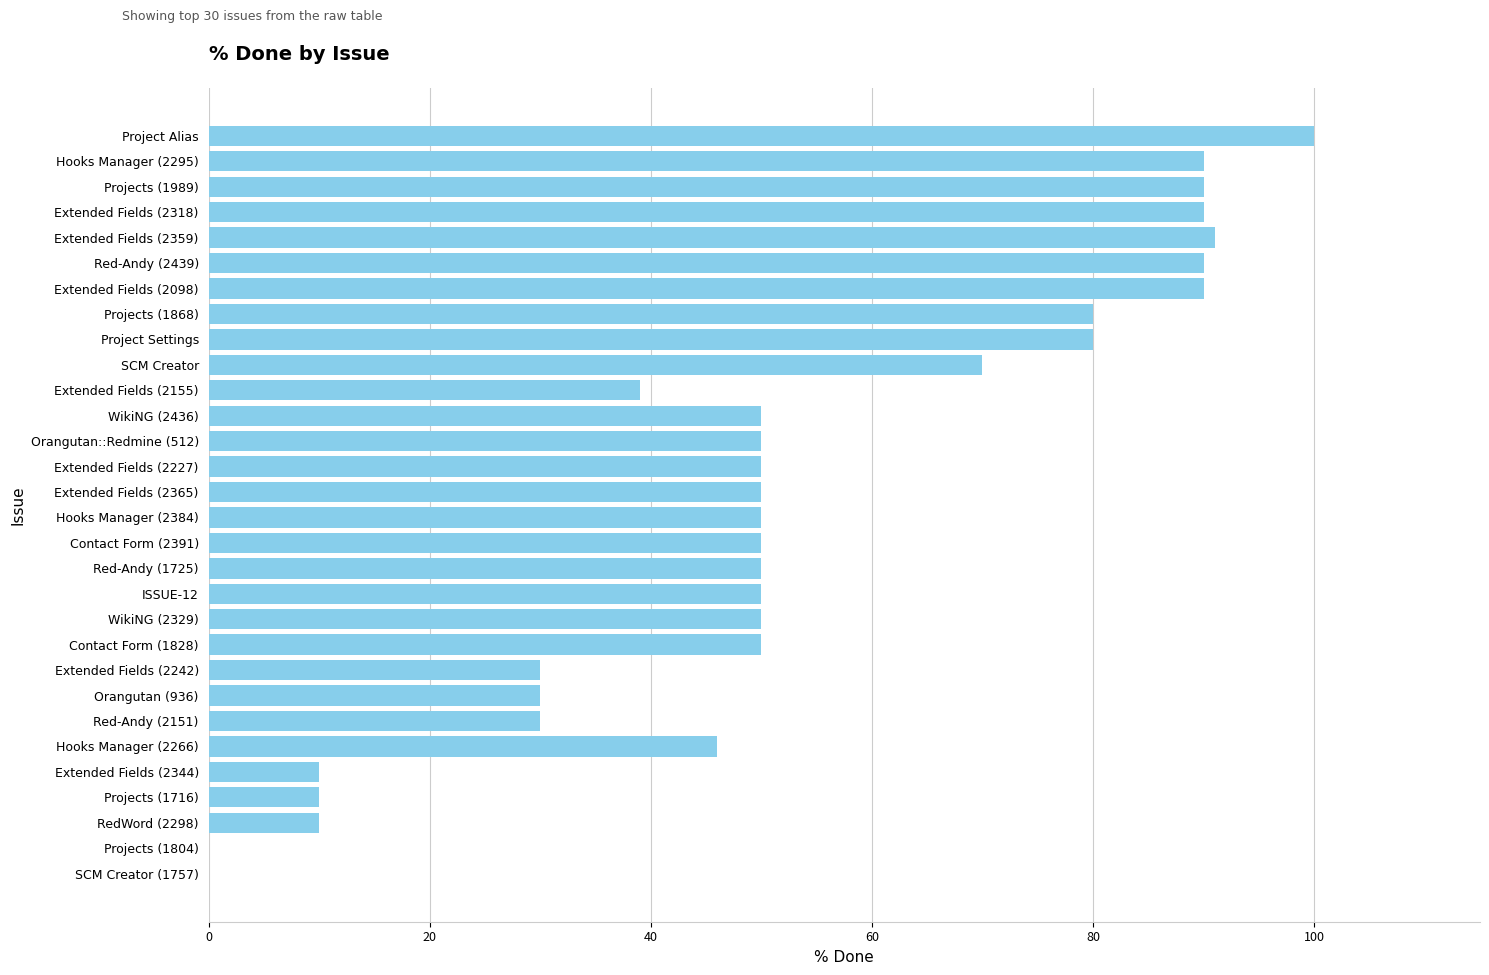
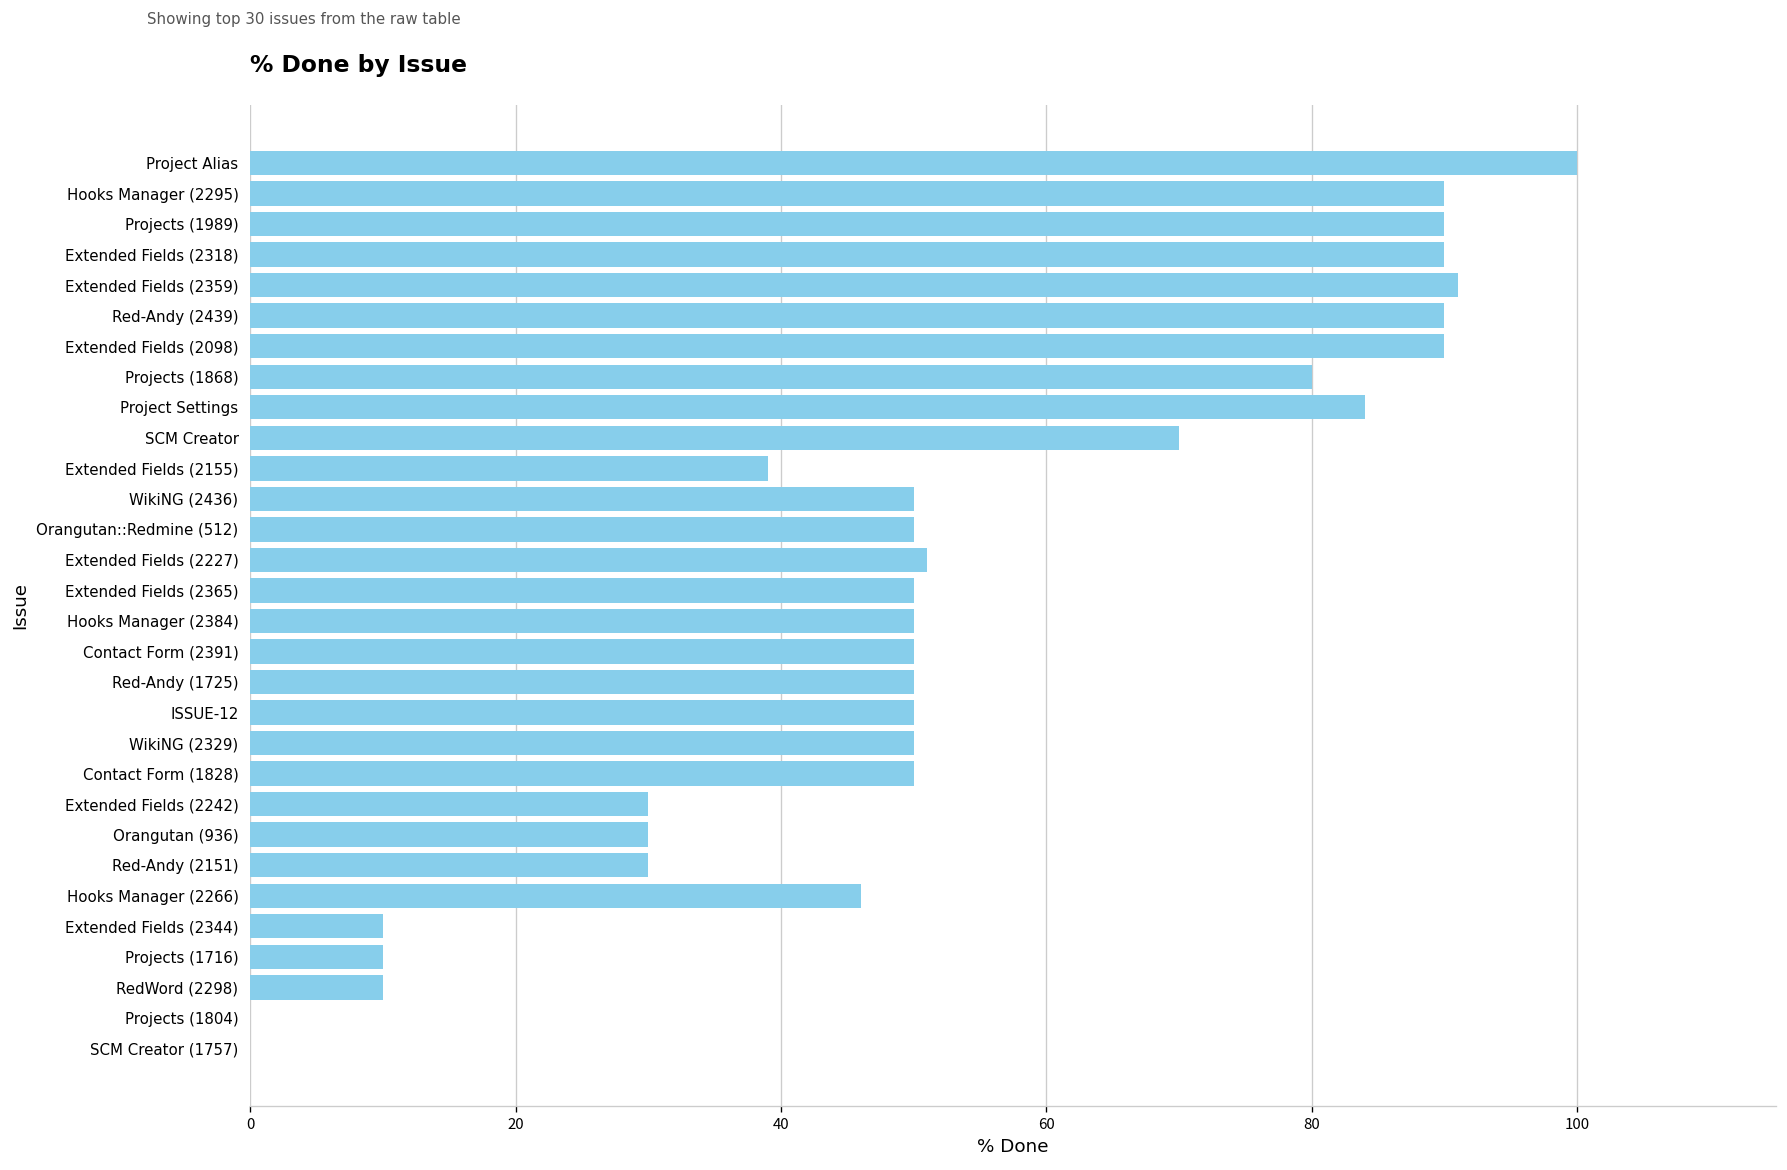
  {
    "Project Alias": 100,
    "Hooks Manager (2295)": 90,
    "Projects (1989)": 90,
    "Extended Fields (2318)": 90,
    "Extended Fields (2359)": 91,
    "Red-Andy (2439)": 90,
    "Extended Fields (2098)": 90,
    "Projects (1868)": 80,
-   "Project Settings": 80,
+   "Project Settings": 84,
    "SCM Creator": 70,
    "Extended Fields (2155)": 39,
    "WikiNG (2436)": 50,
    "Orangutan::Redmine (512)": 50,
-   "Extended Fields (2227)": 50,
+   "Extended Fields (2227)": 51,
    "Extended Fields (2365)": 50,
    "Hooks Manager (2384)": 50,
    "Contact Form (2391)": 50,
    "Red-Andy (1725)": 50,
    "ISSUE-12": 50,
    "WikiNG (2329)": 50,
    "Contact Form (1828)": 50,
    "Extended Fields (2242)": 30,
    "Orangutan (936)": 30,
    "Red-Andy (2151)": 30,
    "Hooks Manager (2266)": 46,
    "Extended Fields (2344)": 10,
    "Projects (1716)": 10,
    "RedWord (2298)": 10,
    "Projects (1804)": 0,
    "SCM Creator (1757)": 0
  }
